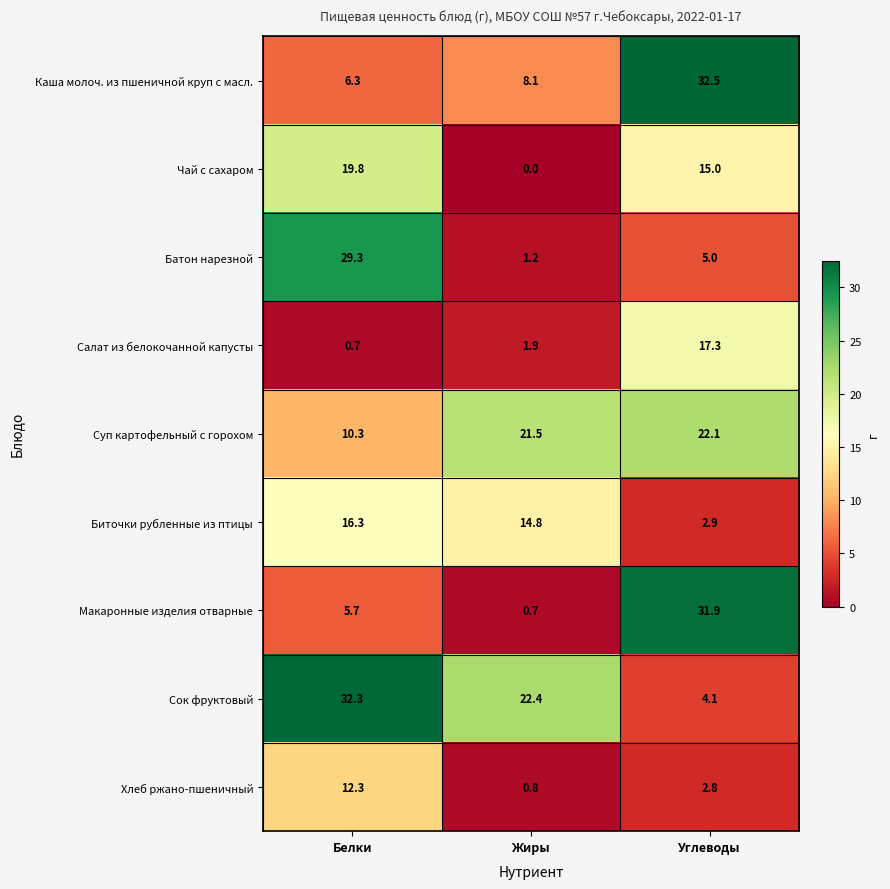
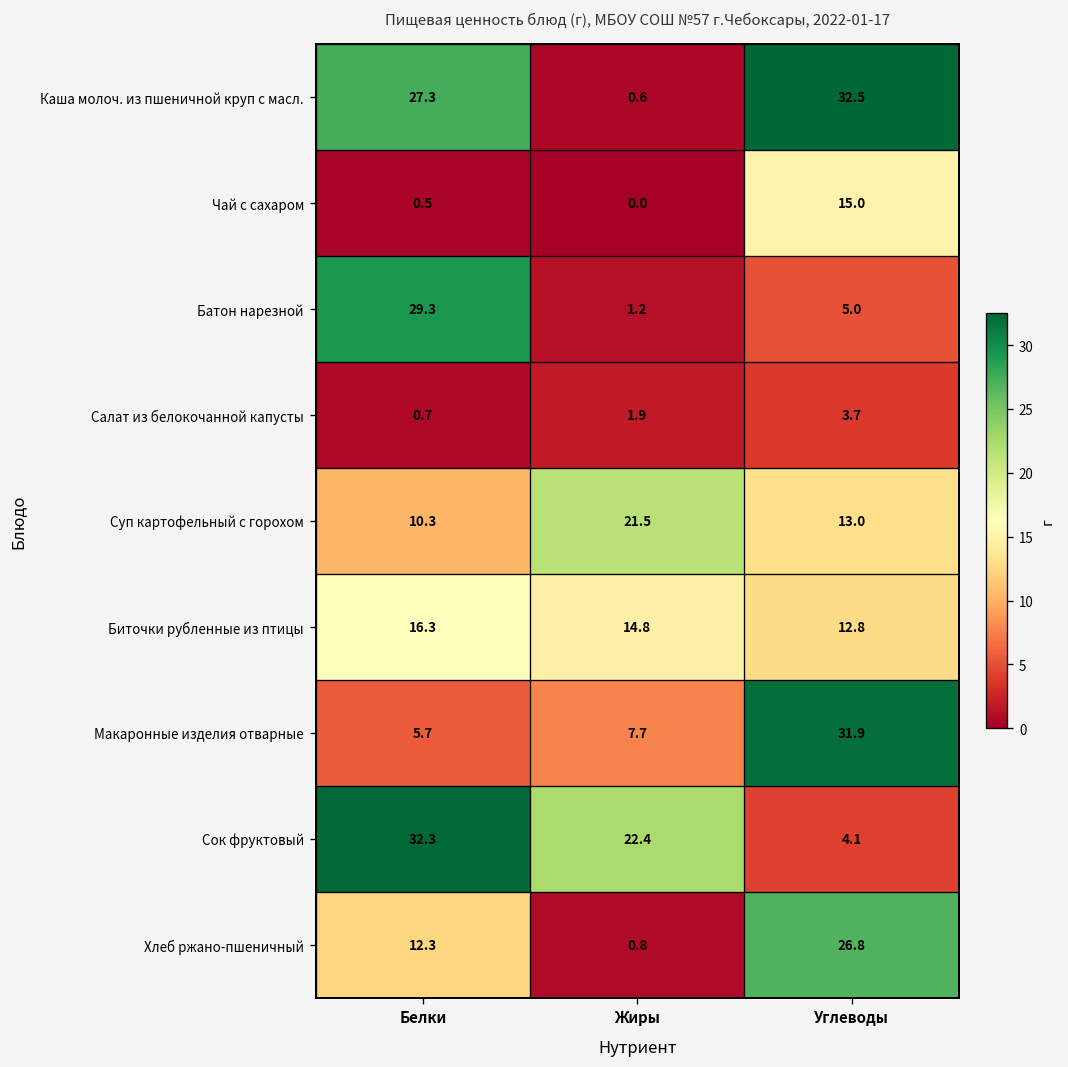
  {
    "Каша молоч. из пшеничной круп с масл.": {
-     "Белки": 6.3,
-     "Жиры": 8.1,
+     "Белки": 27.3,
+     "Жиры": 0.6,
      "Углеводы": 32.5
    },
    "Чай с сахаром": {
-     "Белки": 19.8,
+     "Белки": 0.5,
      "Жиры": 0.0,
      "Углеводы": 15.0
    },
    "Батон нарезной": {
      "Белки": 29.3,
      "Жиры": 1.2,
      "Углеводы": 5.0
    },
    "Салат из белокочанной капусты": {
      "Белки": 0.7,
      "Жиры": 1.9,
-     "Углеводы": 17.3
+     "Углеводы": 3.7
    },
    "Суп картофельный с горохом": {
      "Белки": 10.3,
      "Жиры": 21.5,
-     "Углеводы": 22.1
+     "Углеводы": 13.0
    },
    "Биточки рубленные из птицы": {
      "Белки": 16.3,
      "Жиры": 14.8,
-     "Углеводы": 2.9
+     "Углеводы": 12.8
    },
    "Макаронные изделия отварные": {
      "Белки": 5.7,
-     "Жиры": 0.7,
+     "Жиры": 7.7,
      "Углеводы": 31.9
    },
    "Сок фруктовый": {
      "Белки": 32.3,
      "Жиры": 22.4,
      "Углеводы": 4.1
    },
    "Хлеб ржано-пшеничный": {
      "Белки": 12.3,
      "Жиры": 0.8,
-     "Углеводы": 2.8
+     "Углеводы": 26.8
    }
  }
